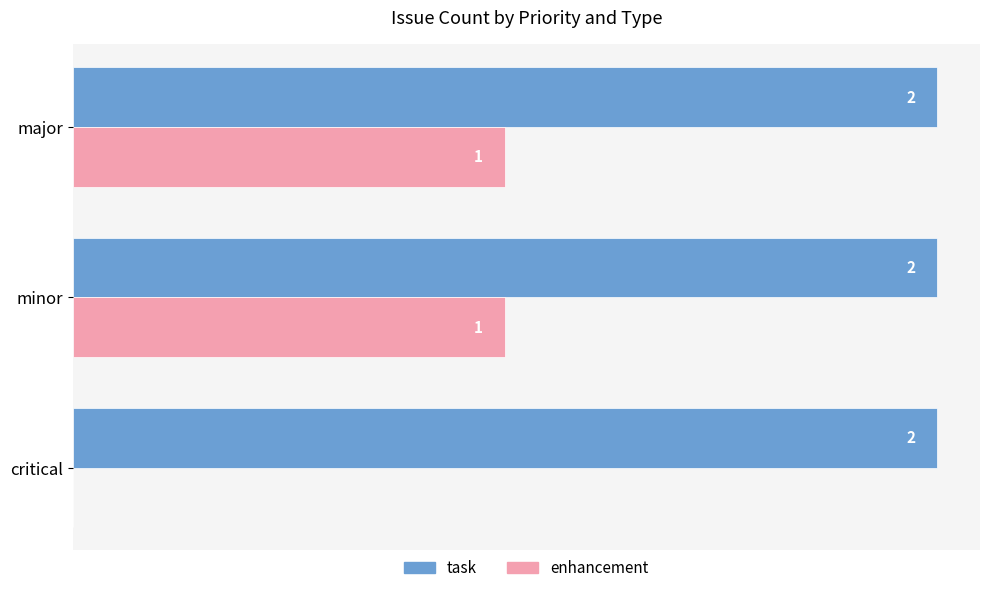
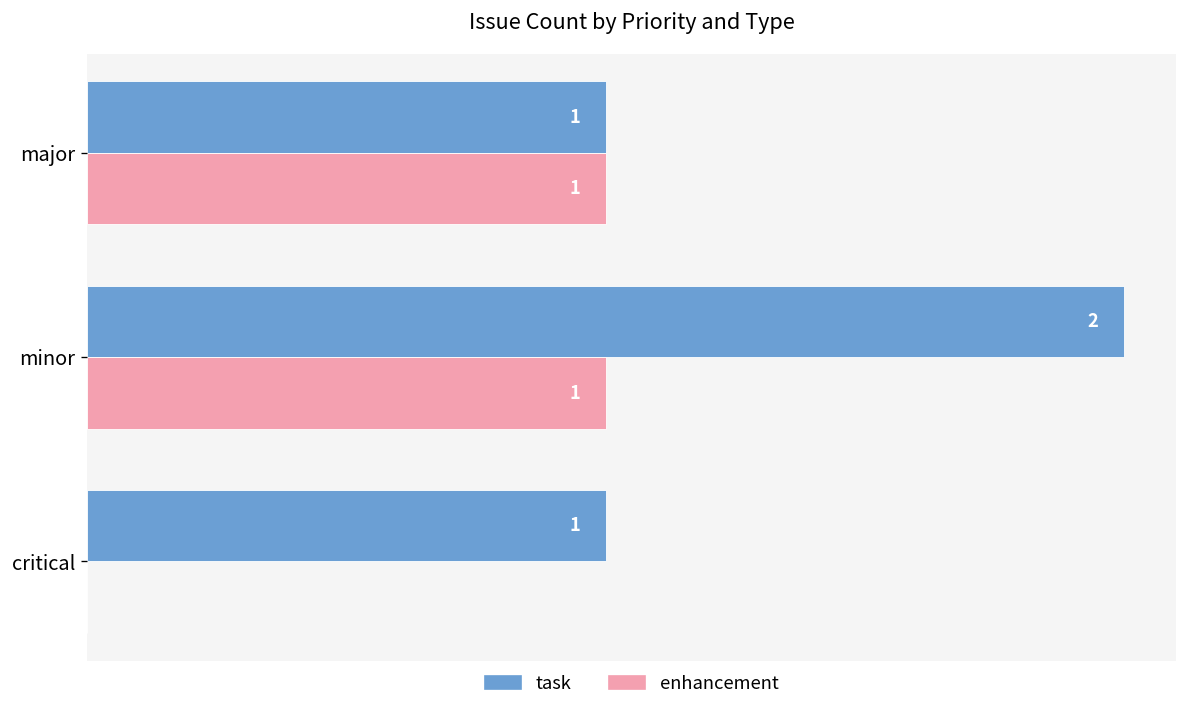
  {
    "task": {
-     "major": 2,
+     "major": 1,
      "minor": 2,
-     "critical": 2
+     "critical": 1
    },
    "enhancement": {
      "major": 1,
      "minor": 1
    }
  }
